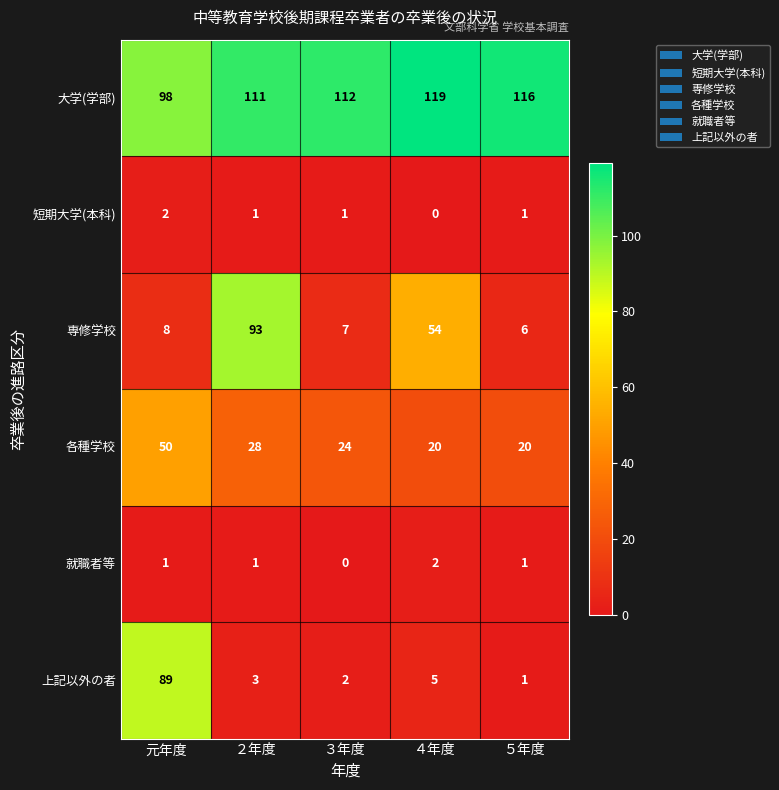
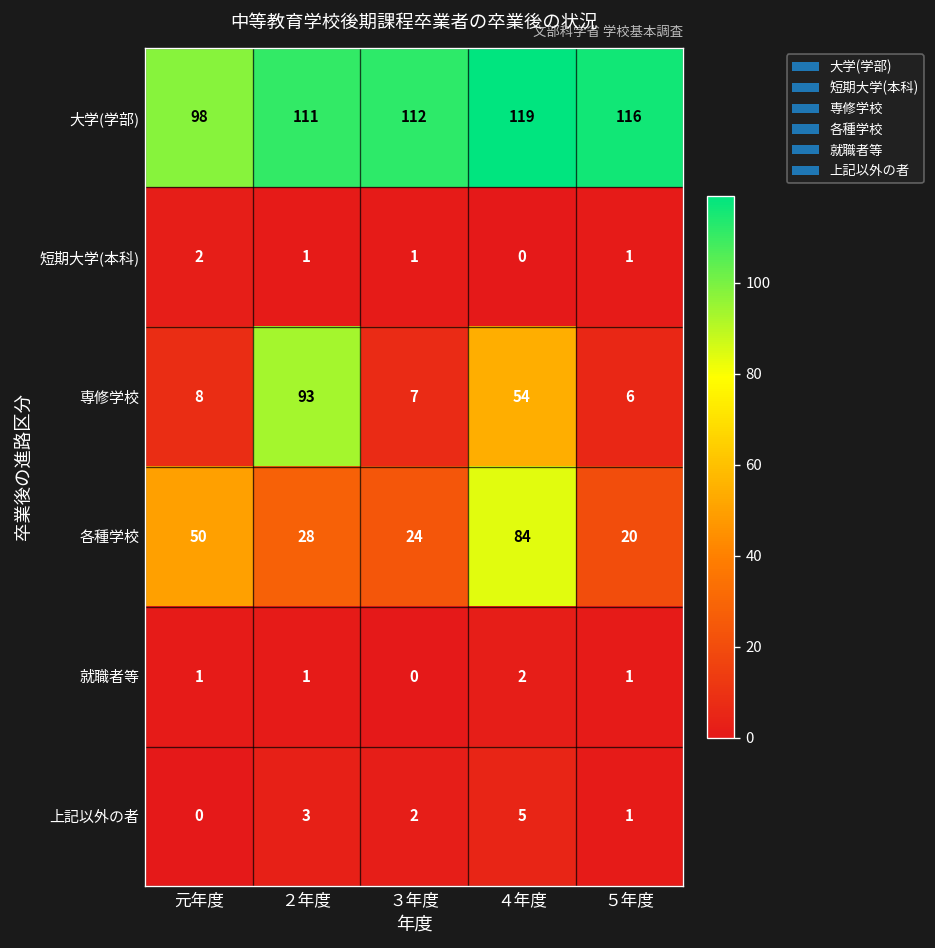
  {
    "大学(学部)": {
      "元年度": 98,
      "２年度": 111,
      "３年度": 112,
      "４年度": 119,
      "５年度": 116
    },
    "短期大学(本科)": {
      "元年度": 2,
      "２年度": 1,
      "３年度": 1,
      "４年度": 0,
      "５年度": 1
    },
    "専修学校": {
      "元年度": 8,
      "２年度": 93,
      "３年度": 7,
      "４年度": 54,
      "５年度": 6
    },
    "各種学校": {
      "元年度": 50,
      "２年度": 28,
      "３年度": 24,
-     "４年度": 20,
+     "４年度": 84,
      "５年度": 20
    },
    "就職者等": {
      "元年度": 1,
      "２年度": 1,
      "３年度": 0,
      "４年度": 2,
      "５年度": 1
    },
    "上記以外の者": {
-     "元年度": 89,
+     "元年度": 0,
      "２年度": 3,
      "３年度": 2,
      "４年度": 5,
      "５年度": 1
    }
  }
